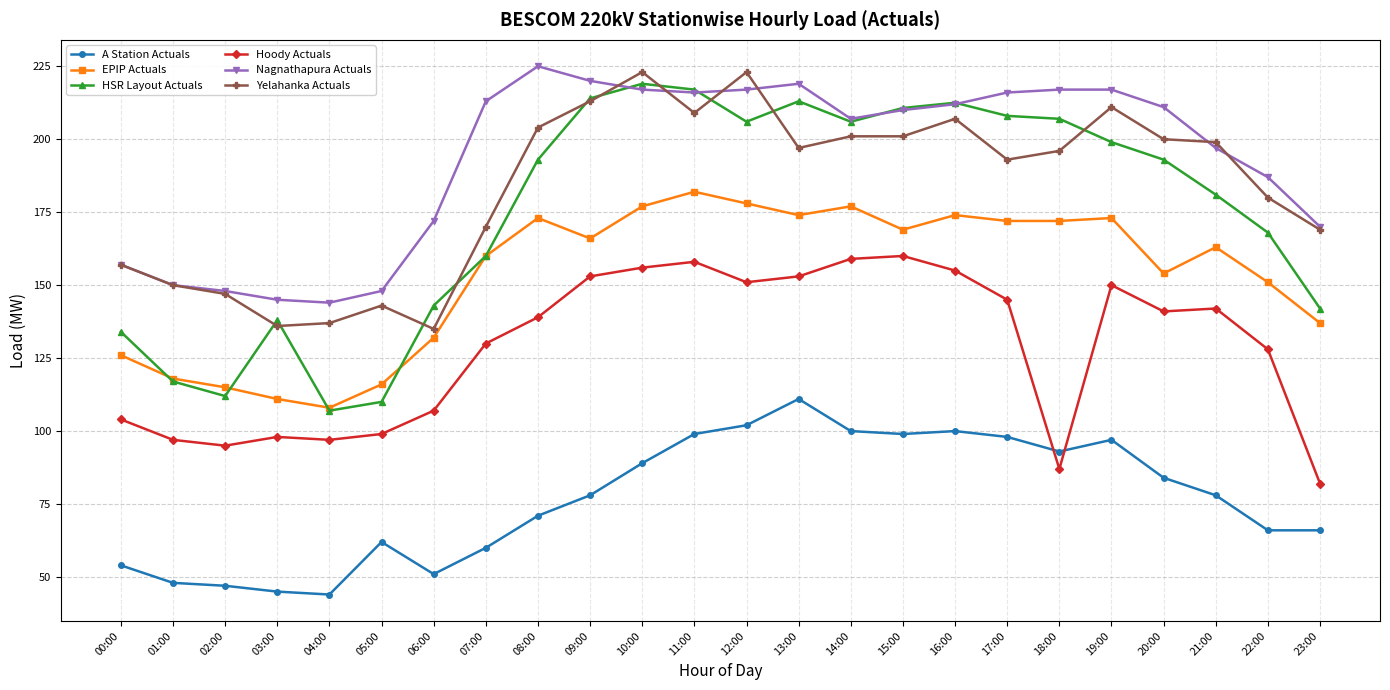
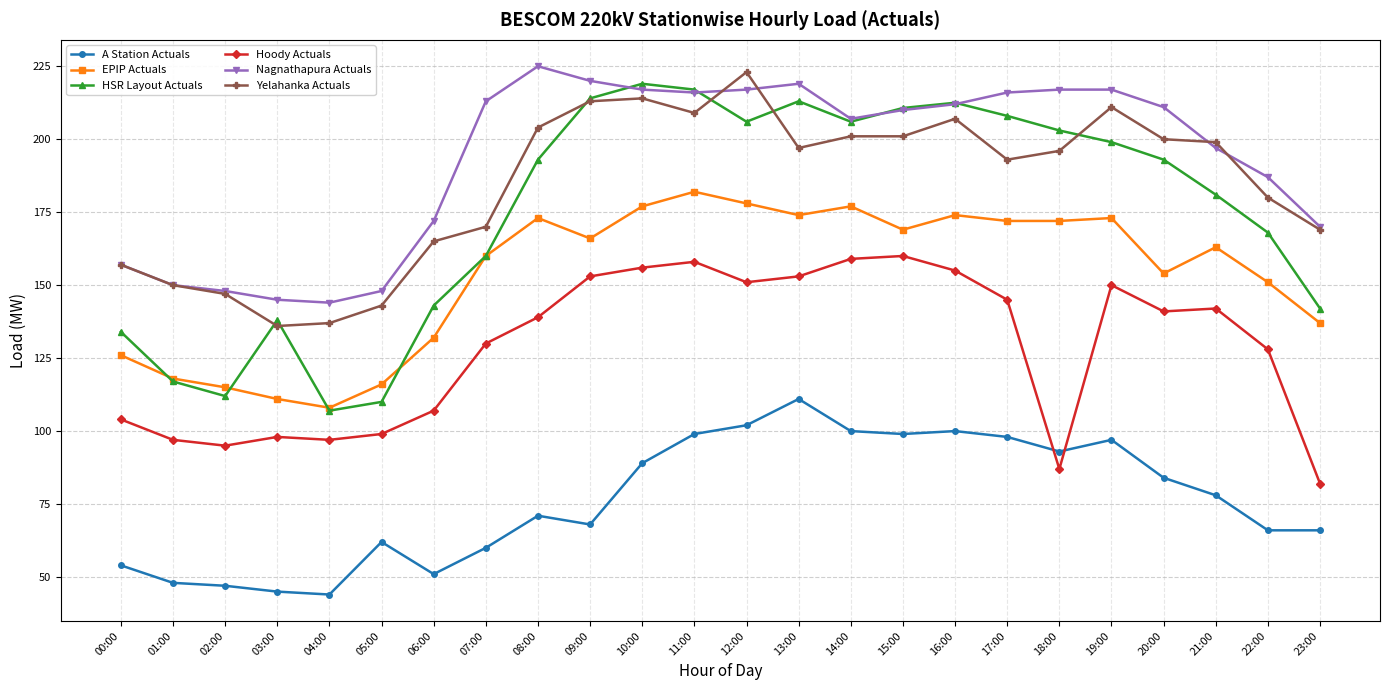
  {
    "A Station Actuals": {
      "00:00": 54,
      "01:00": 48,
      "02:00": 47,
      "03:00": 45,
      "04:00": 44,
      "05:00": 62,
      "06:00": 51,
      "07:00": 60,
      "08:00": 71,
-     "09:00": 78,
+     "09:00": 68,
      "10:00": 89,
      "11:00": 99,
      "12:00": 102,
      "13:00": 111,
      "14:00": 100,
      "15:00": 99,
      "16:00": 100,
      "17:00": 98,
      "18:00": 93,
      "19:00": 97,
      "20:00": 84,
      "21:00": 78,
      "22:00": 66,
      "23:00": 66
    },
    "EPIP Actuals": {
      "00:00": 126,
      "01:00": 118,
      "02:00": 115,
      "03:00": 111,
      "04:00": 108,
      "05:00": 116,
      "06:00": 132,
      "08:00": 173,
      "09:00": 166,
      "10:00": 177,
      "11:00": 182,
      "12:00": 178,
      "13:00": 174,
      "14:00": 177,
      "15:00": 169,
      "16:00": 174,
      "17:00": 172,
      "18:00": 172,
      "19:00": 173,
      "20:00": 154,
      "21:00": 163,
      "22:00": 151,
      "23:00": 137
    },
    "HSR Layout Actuals": {
      "00:00": 134,
      "01:00": 117,
      "02:00": 112,
      "03:00": 138,
      "04:00": 107,
      "05:00": 110,
      "06:00": 143,
      "08:00": 193,
      "09:00": 214,
      "10:00": 219,
      "11:00": 217,
      "12:00": 206,
      "13:00": 213,
      "14:00": 206,
      "17:00": 208,
-     "18:00": 207,
+     "18:00": 203,
      "19:00": 199,
      "20:00": 193,
      "21:00": 181,
      "22:00": 168,
      "23:00": 142
    },
    "Hoody Actuals": {
      "00:00": 104,
      "01:00": 97,
      "02:00": 95,
      "03:00": 98,
      "04:00": 97,
      "05:00": 99,
      "06:00": 107,
      "07:00": 130,
      "08:00": 139,
      "09:00": 153,
      "10:00": 156,
      "11:00": 158,
      "12:00": 151,
      "13:00": 153,
      "14:00": 159,
      "15:00": 160,
      "16:00": 155,
      "17:00": 145,
      "18:00": 87,
      "19:00": 150,
      "20:00": 141,
      "21:00": 142,
      "22:00": 128,
      "23:00": 82
    },
    "Nagnathapura Actuals": {
      "02:00": 148,
      "03:00": 145,
      "04:00": 144,
      "05:00": 148,
      "06:00": 172,
      "07:00": 213,
      "08:00": 225,
      "09:00": 220,
      "10:00": 217,
      "11:00": 216,
      "12:00": 217,
      "13:00": 219,
      "14:00": 207,
      "17:00": 216,
      "18:00": 217,
      "19:00": 217,
      "20:00": 211,
      "21:00": 197,
      "22:00": 187,
      "23:00": 170
    },
    "Yelahanka Actuals": {
      "02:00": 147,
      "03:00": 136,
      "04:00": 137,
      "05:00": 143,
-     "06:00": 135,
+     "06:00": 165,
      "07:00": 170,
      "08:00": 204,
      "09:00": 213,
-     "10:00": 223,
+     "10:00": 214,
      "11:00": 209,
      "12:00": 223,
      "13:00": 197,
      "14:00": 201,
      "15:00": 201,
      "16:00": 207,
      "17:00": 193,
      "18:00": 196,
      "19:00": 211,
      "20:00": 200,
      "21:00": 199,
      "22:00": 180,
      "23:00": 169
    }
  }
